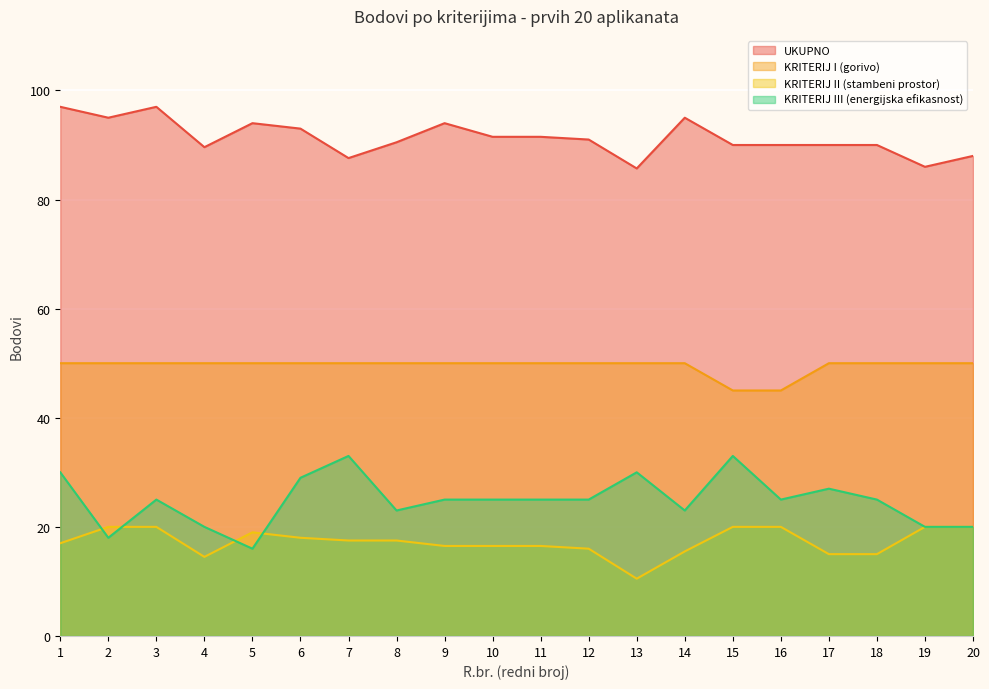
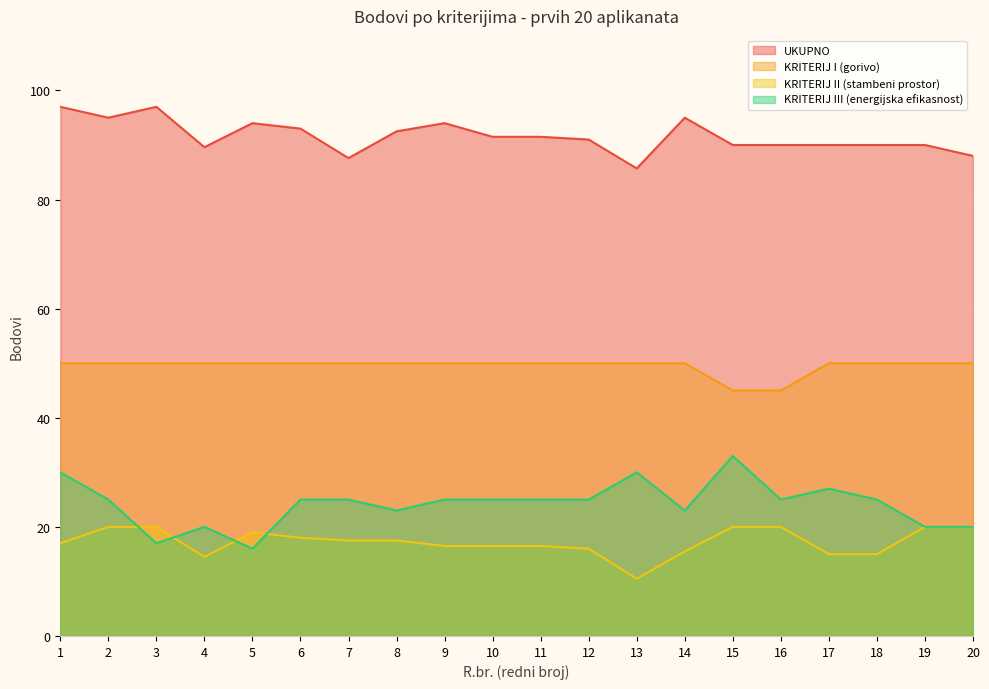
  {
    "UKUPNO": {
      "1": 97,
      "2": 95,
      "3": 97,
      "4": 90,
      "5": 94,
      "6": 93,
      "7": 88,
-     "8": 91,
+     "8": 93,
      "9": 94,
      "10": 92,
      "11": 92,
      "12": 91,
      "13": 86,
      "14": 95,
      "15": 90,
      "16": 90,
      "17": 90,
      "18": 90,
-     "19": 86,
+     "19": 90,
      "20": 88
    },
    "KRITERIJ III (energijska efikasnost)": {
      "1": 30,
-     "2": 18,
-     "3": 25,
+     "2": 25,
+     "3": 17,
      "4": 20,
      "5": 16,
-     "6": 29,
-     "7": 33,
+     "6": 25,
+     "7": 25,
      "8": 23,
      "9": 25,
      "10": 25,
      "11": 25,
      "12": 25,
      "13": 30,
      "14": 23,
      "15": 33,
      "16": 25,
      "17": 27,
      "18": 25
    }
  }
